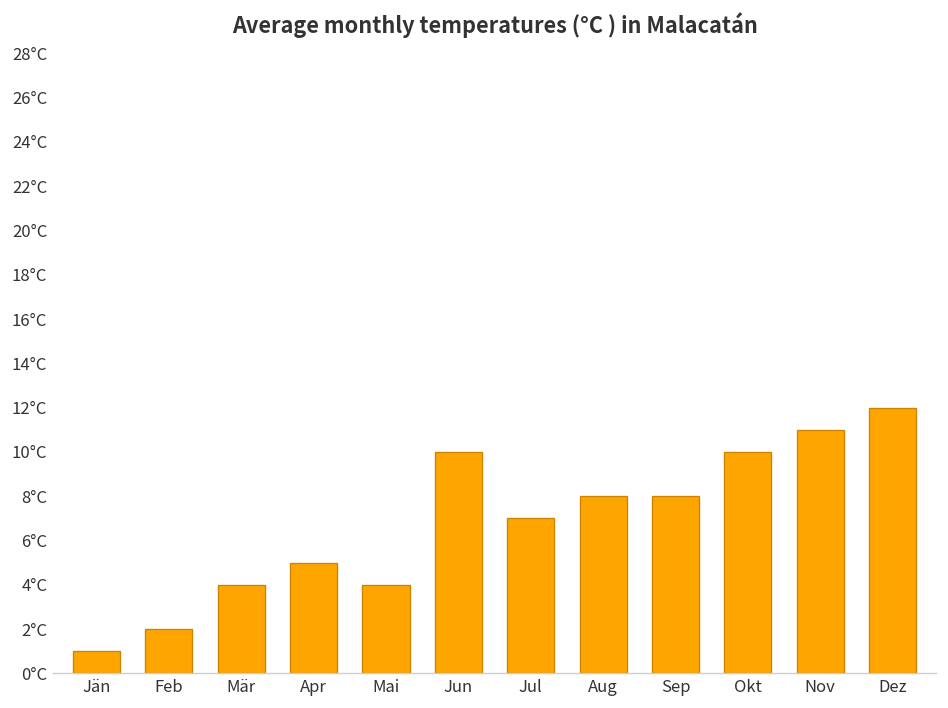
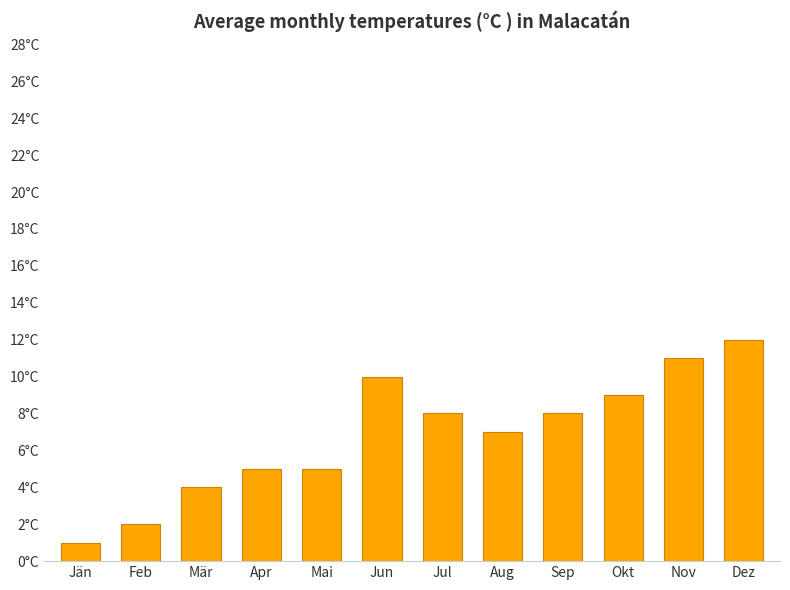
  {
    "Jän": "1°C",
    "Feb": "2°C",
    "Mär": "4°C",
    "Apr": "5°C",
-   "Mai": "4°C",
+   "Mai": "5°C",
    "Jun": "10°C",
-   "Jul": "7°C",
-   "Aug": "8°C",
+   "Jul": "8°C",
+   "Aug": "7°C",
    "Sep": "8°C",
-   "Okt": "10°C",
+   "Okt": "9°C",
    "Nov": "11°C",
    "Dez": "12°C"
  }
